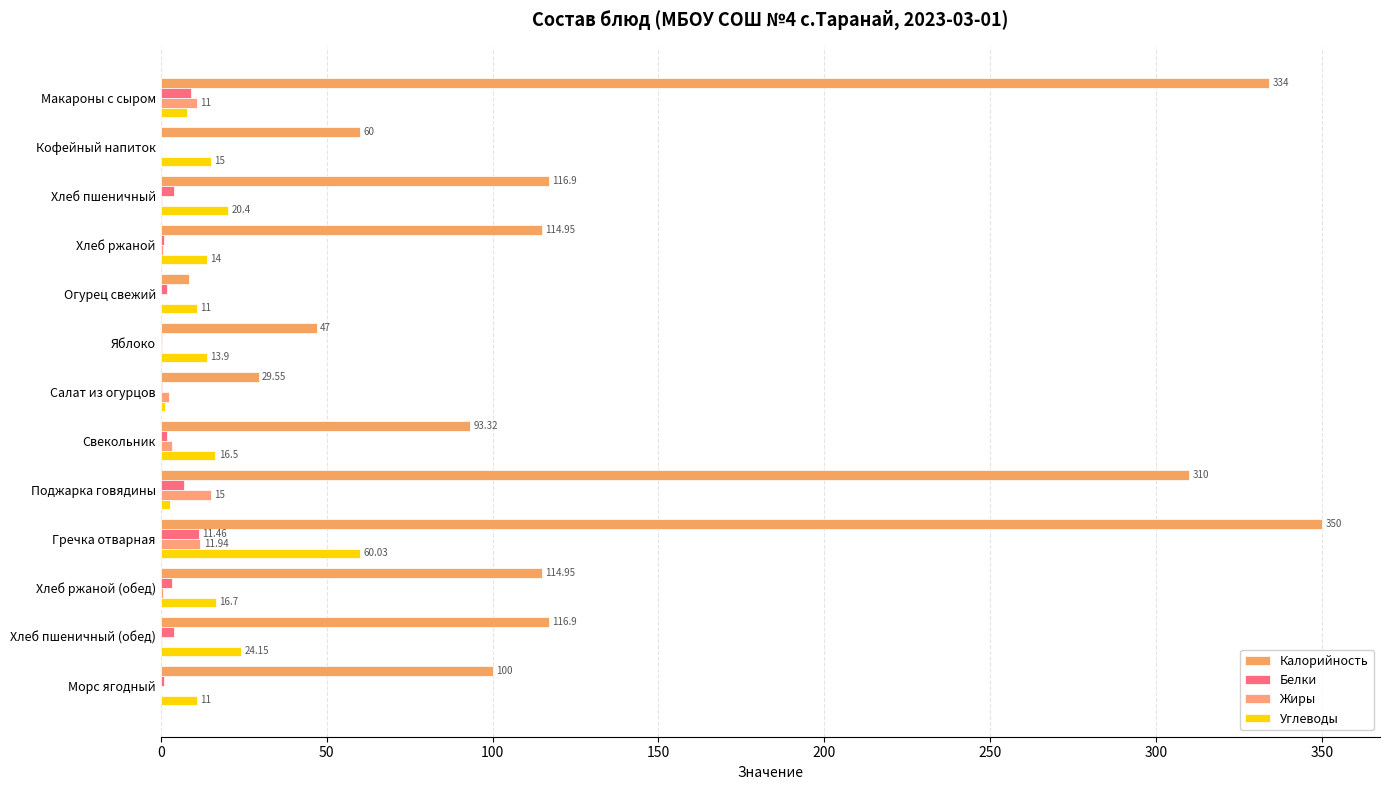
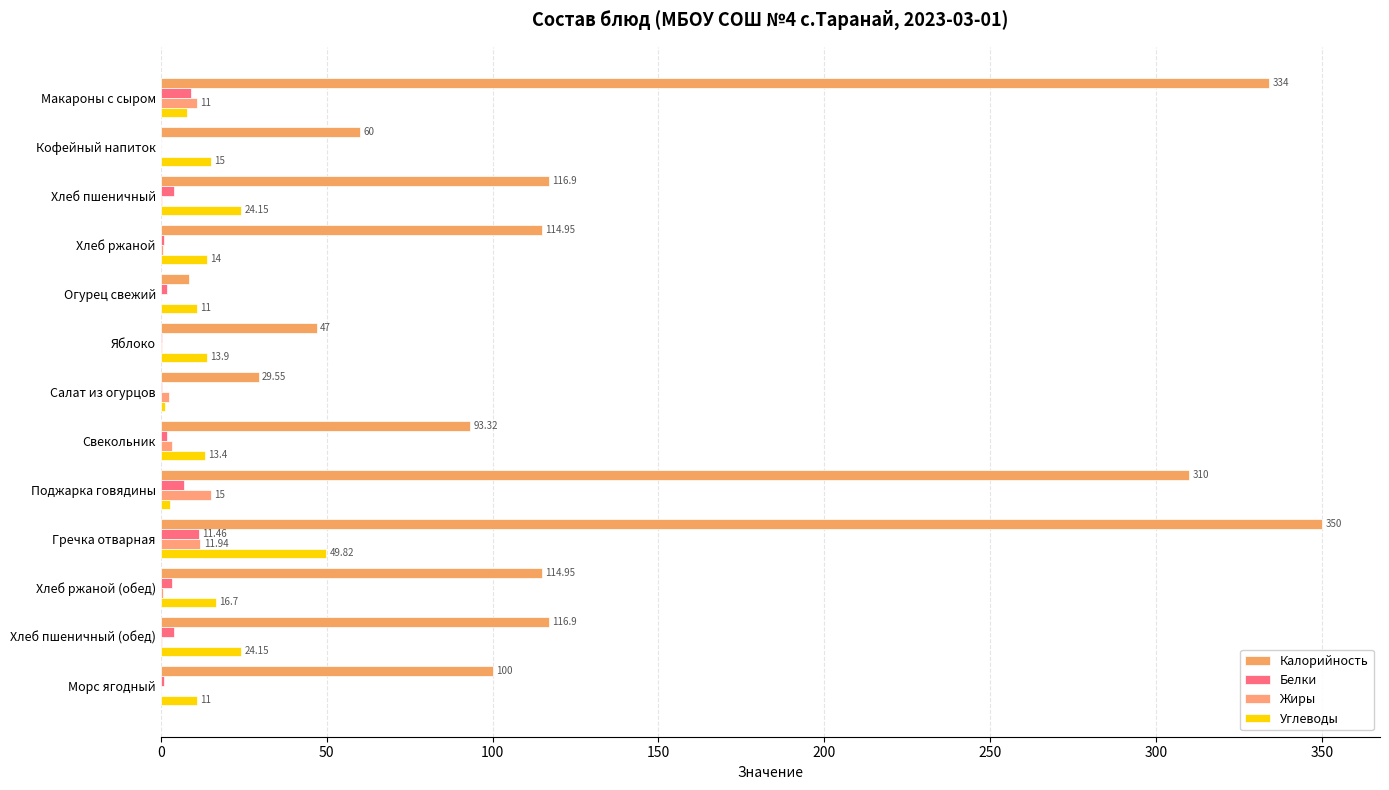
  {
    "Углеводы": {
      "Кофейный напиток": 15,
-     "Хлеб пшеничный": 20.4,
+     "Хлеб пшеничный": 24.15,
      "Хлеб ржаной": 14,
      "Огурец свежий": 11,
      "Яблоко": 13.9,
-     "Свекольник": 16.5,
-     "Гречка отварная": 60.03,
+     "Свекольник": 13.4,
+     "Гречка отварная": 49.82,
      "Хлеб ржаной (обед)": 16.7,
      "Хлеб пшеничный (обед)": 24.15,
      "Морс ягодный": 11
    }
  }
